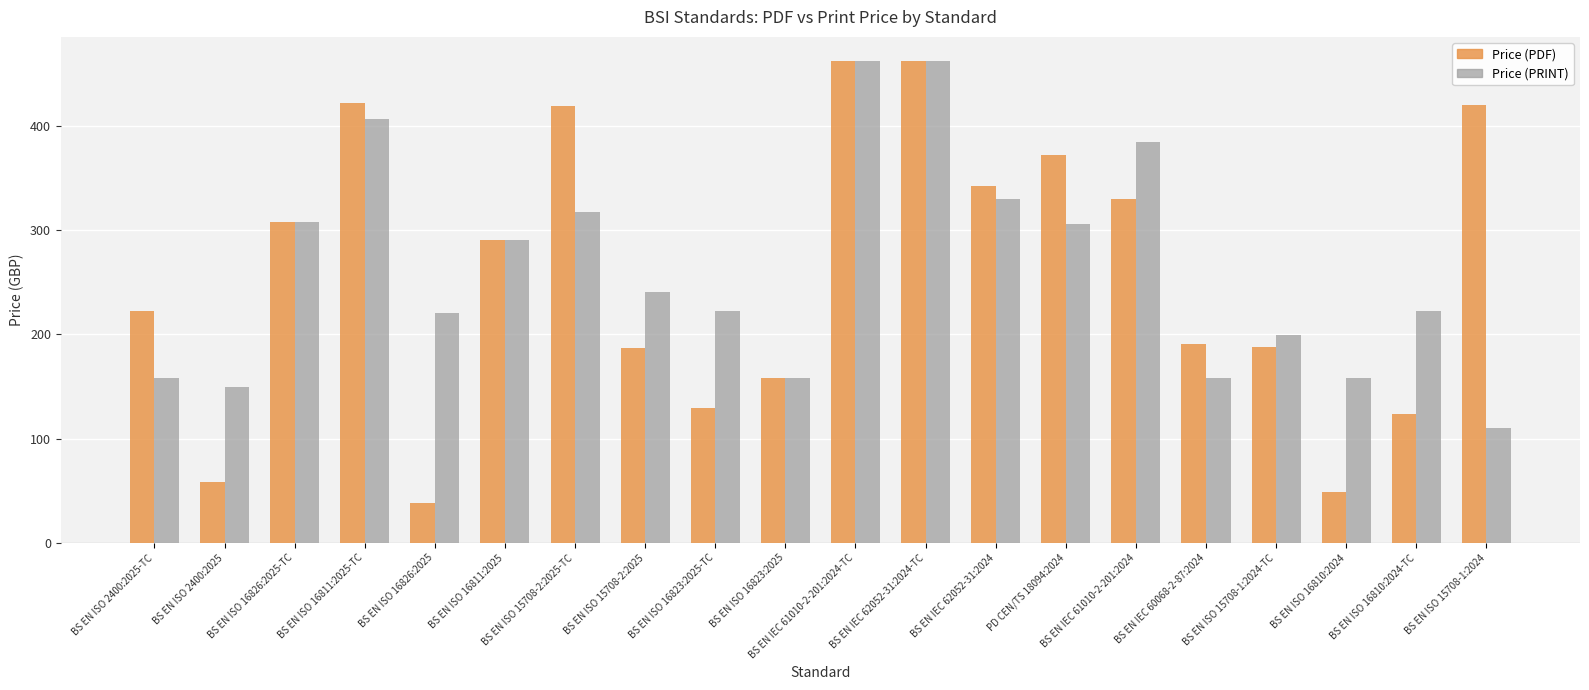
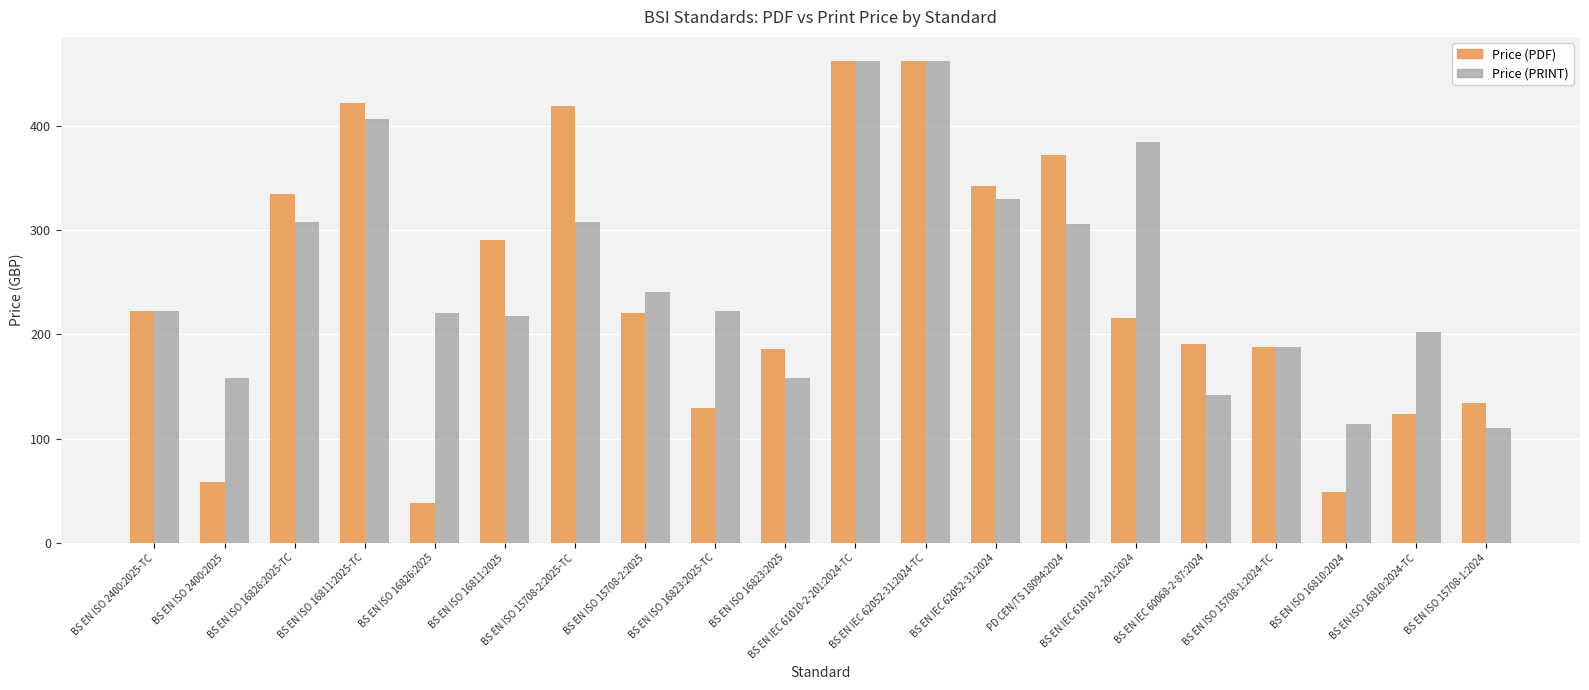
  {
    "Price (PDF)": {
      "BS EN ISO 2400:2025-TC": 222,
      "BS EN ISO 2400:2025": 58,
-     "BS EN ISO 16826:2025-TC": 308,
+     "BS EN ISO 16826:2025-TC": 335,
      "BS EN ISO 16811:2025-TC": 422,
      "BS EN ISO 16826:2025": 39,
      "BS EN ISO 16811:2025": 290,
      "BS EN ISO 15708-2:2025-TC": 419,
-     "BS EN ISO 15708-2:2025": 187,
+     "BS EN ISO 15708-2:2025": 220,
      "BS EN ISO 16823:2025-TC": 130,
-     "BS EN ISO 16823:2025": 158,
+     "BS EN ISO 16823:2025": 186,
      "BS EN IEC 61010-2-201:2024-TC": 462,
      "BS EN IEC 62052-31:2024-TC": 462,
      "BS EN IEC 62052-31:2024": 342,
      "PD CEN/TS 18094:2024": 372,
-     "BS EN IEC 61010-2-201:2024": 330,
+     "BS EN IEC 61010-2-201:2024": 216,
      "BS EN IEC 60068-2-87:2024": 191,
      "BS EN ISO 15708-1:2024-TC": 188,
      "BS EN ISO 16810:2024": 49,
      "BS EN ISO 16810:2024-TC": 124,
-     "BS EN ISO 15708-1:2024": 420
+     "BS EN ISO 15708-1:2024": 134
    },
    "Price (PRINT)": {
-     "BS EN ISO 2400:2025-TC": 158,
-     "BS EN ISO 2400:2025": 149,
+     "BS EN ISO 2400:2025-TC": 222,
+     "BS EN ISO 2400:2025": 158,
      "BS EN ISO 16826:2025-TC": 308,
      "BS EN ISO 16811:2025-TC": 406,
      "BS EN ISO 16826:2025": 220,
-     "BS EN ISO 16811:2025": 290,
-     "BS EN ISO 15708-2:2025-TC": 317,
+     "BS EN ISO 16811:2025": 217,
+     "BS EN ISO 15708-2:2025-TC": 308,
      "BS EN ISO 15708-2:2025": 240,
      "BS EN ISO 16823:2025-TC": 222,
      "BS EN ISO 16823:2025": 158,
      "BS EN IEC 61010-2-201:2024-TC": 462,
      "BS EN IEC 62052-31:2024-TC": 462,
      "BS EN IEC 62052-31:2024": 330,
      "PD CEN/TS 18094:2024": 306,
      "BS EN IEC 61010-2-201:2024": 385,
-     "BS EN IEC 60068-2-87:2024": 158,
-     "BS EN ISO 15708-1:2024-TC": 200,
-     "BS EN ISO 16810:2024": 158,
-     "BS EN ISO 16810:2024-TC": 222,
+     "BS EN IEC 60068-2-87:2024": 142,
+     "BS EN ISO 15708-1:2024-TC": 188,
+     "BS EN ISO 16810:2024": 114,
+     "BS EN ISO 16810:2024-TC": 202,
      "BS EN ISO 15708-1:2024": 110
    }
  }
